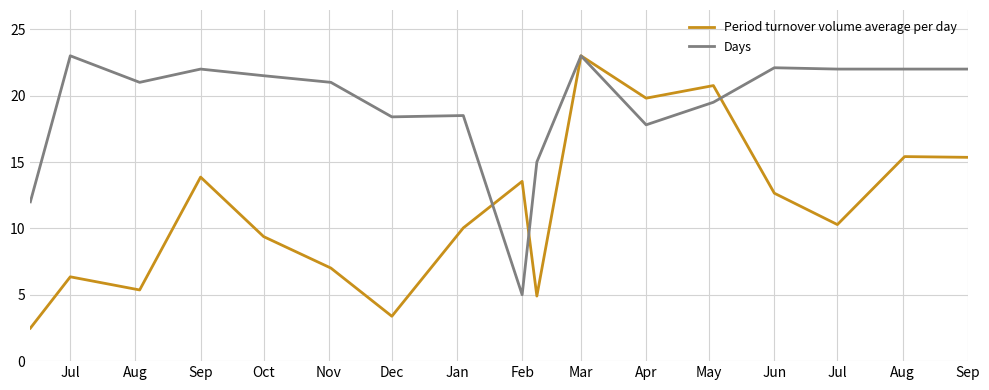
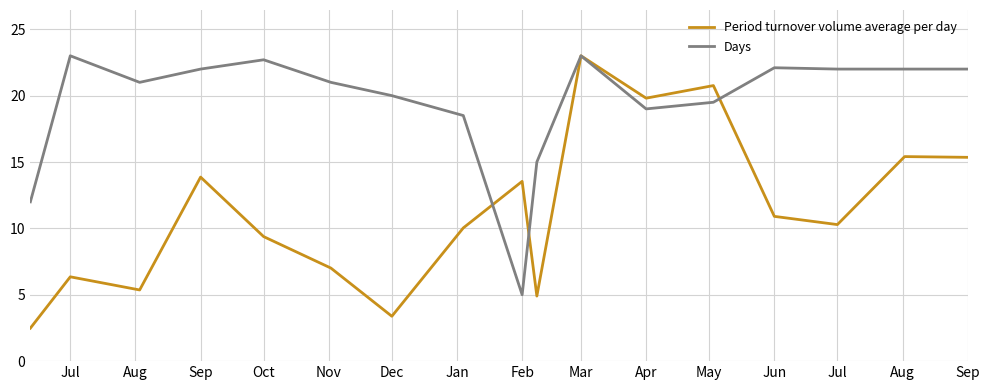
  {
    "Period turnover volume average per day": {
      "Oct": 9.4,
      "Dec": 3.4,
      "Feb": 13.5,
      "Apr": 19.8,
-     "Jun": 12.7
+     "Jun": 10.9
    },
    "Days": {
-     "Oct": 21.5,
-     "Dec": 18.4,
+     "Oct": 22.7,
+     "Dec": 20.0,
      "Feb": 5.0,
-     "Apr": 17.8,
+     "Apr": 19.0,
      "Jun": 22.1
    }
  }
